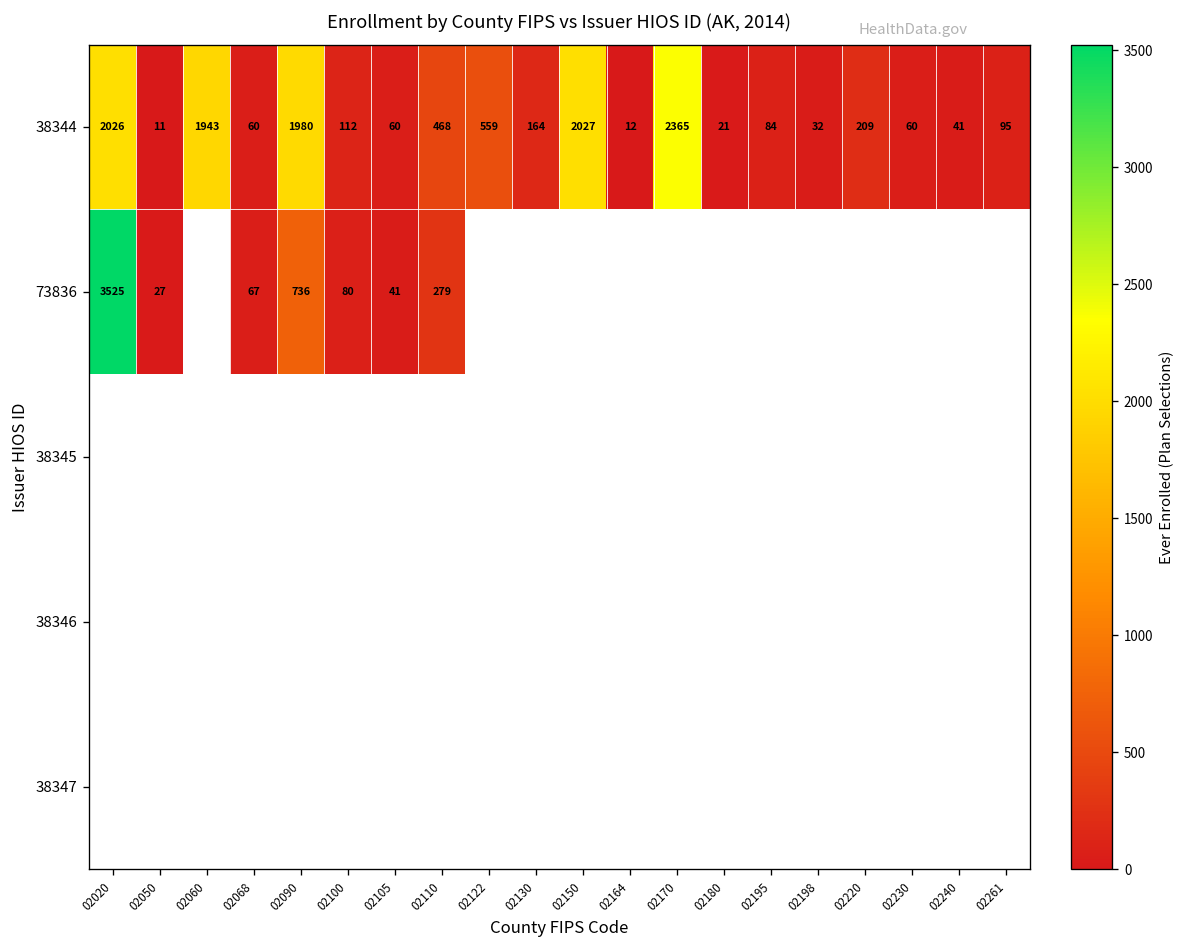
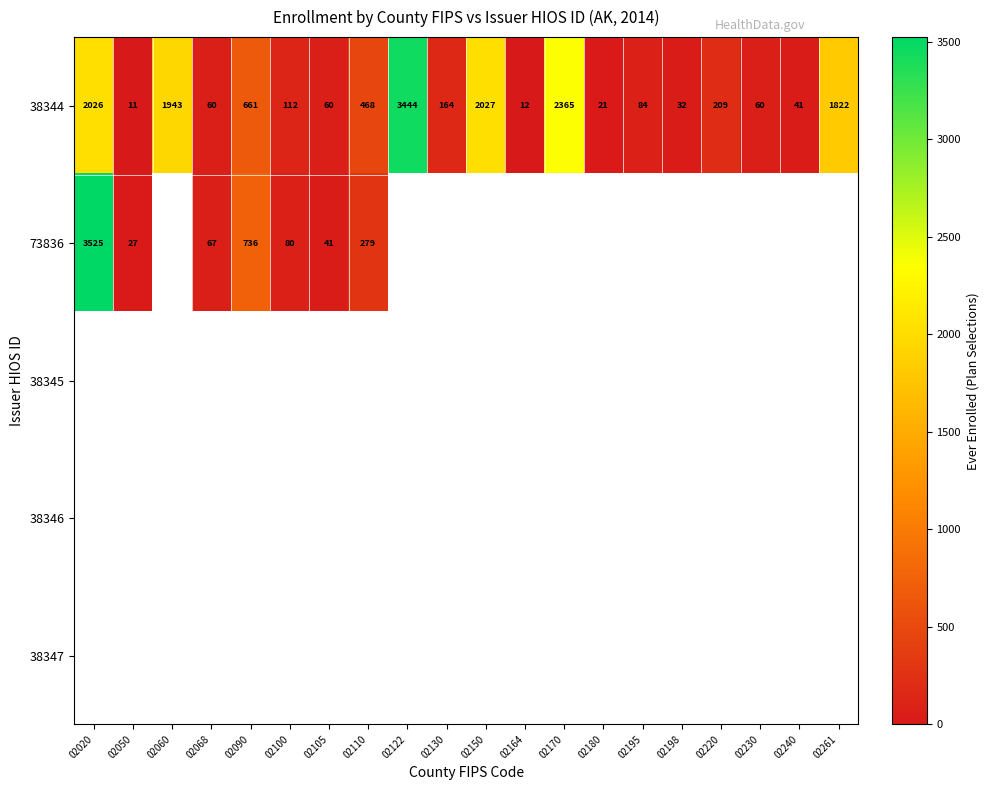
  {
    "38344": {
      "02020": 2026,
      "02050": 11,
      "02060": 1943,
      "02068": 60,
-     "02090": 1980,
+     "02090": 661,
      "02100": 112,
      "02105": 60,
      "02110": 468,
-     "02122": 559,
+     "02122": 3444,
      "02130": 164,
      "02150": 2027,
      "02164": 12,
      "02170": 2365,
      "02180": 21,
      "02195": 84,
      "02198": 32,
      "02220": 209,
      "02230": 60,
      "02240": 41,
-     "02261": 95
+     "02261": 1822
    },
    "73836": {
      "02020": 3525,
      "02050": 27,
      "02068": 67,
      "02090": 736,
      "02100": 80,
      "02105": 41,
      "02110": 279
    }
  }
